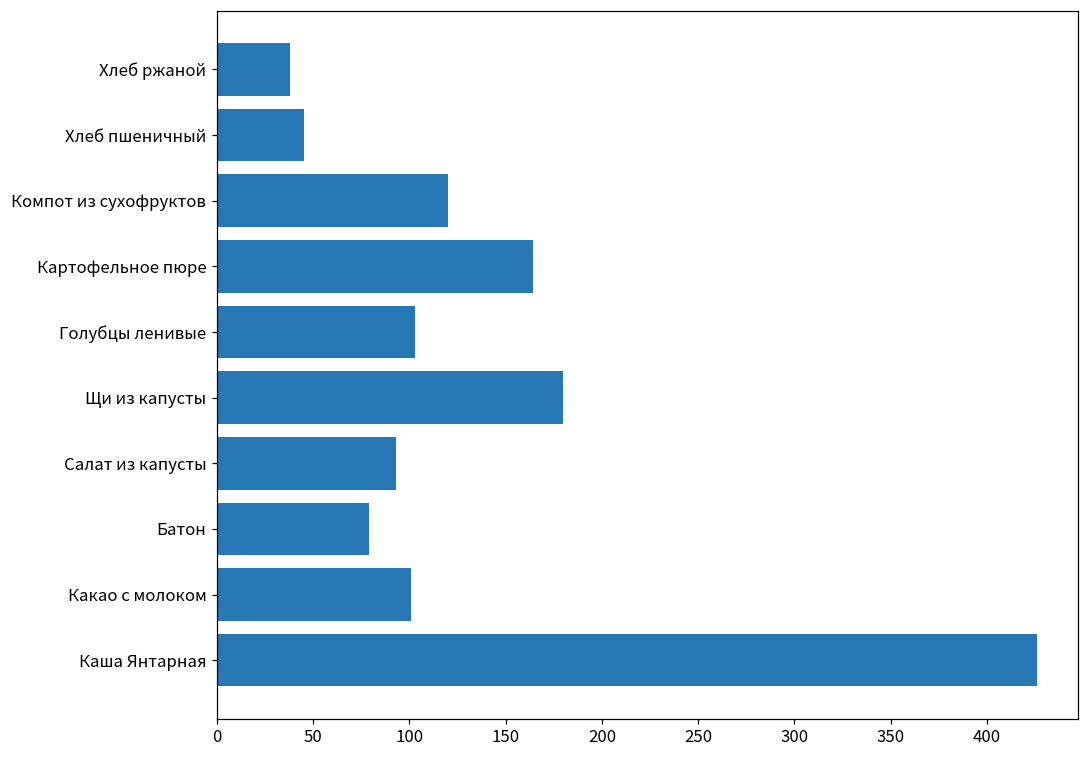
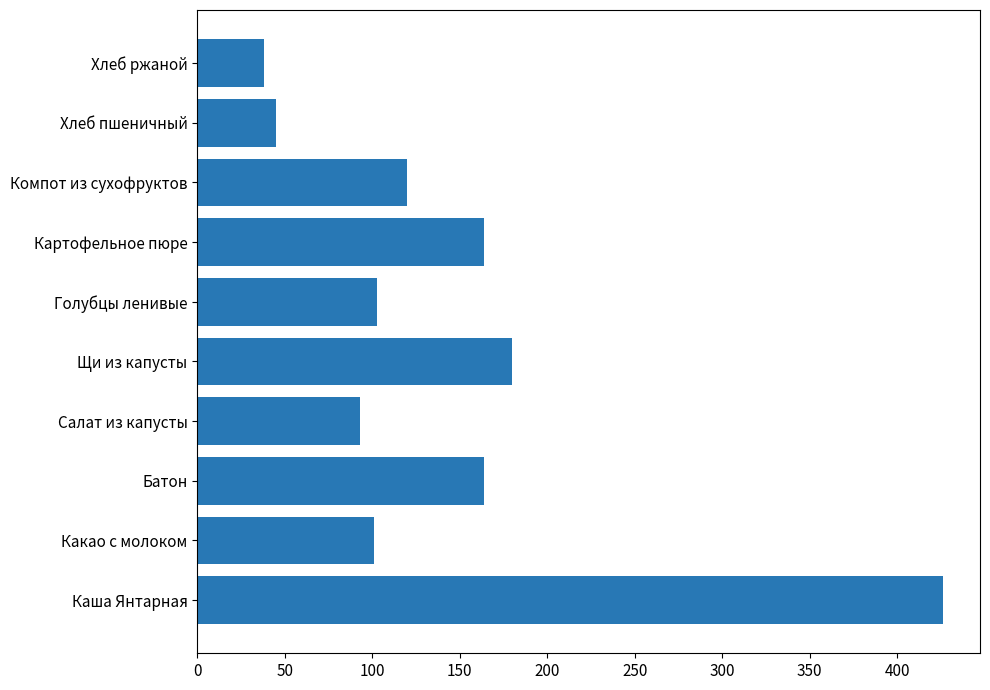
  {
    "Хлеб ржаной": 38,
    "Хлеб пшеничный": 45,
    "Компот из сухофруктов": 120,
    "Картофельное пюре": 164,
    "Голубцы ленивые": 103,
    "Щи из капусты": 180,
    "Салат из капусты": 93,
-   "Батон": 79,
+   "Батон": 164,
    "Какао с молоком": 101,
    "Каша Янтарная": 426
  }
